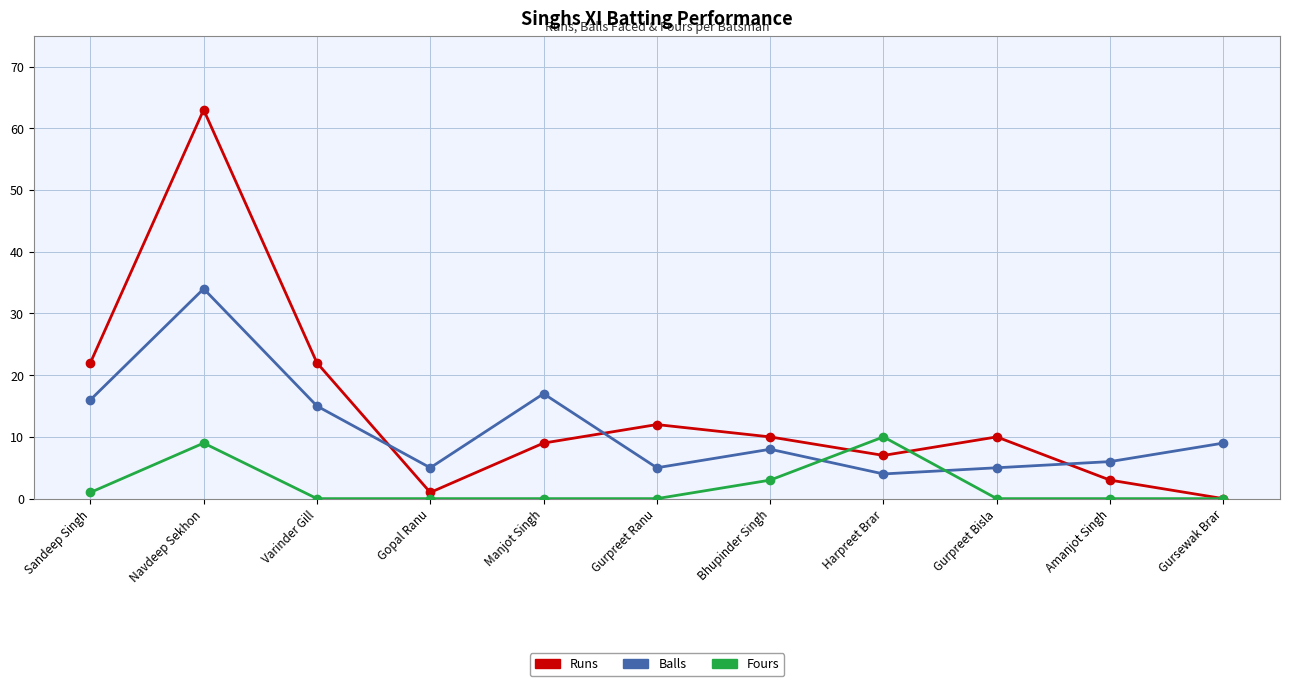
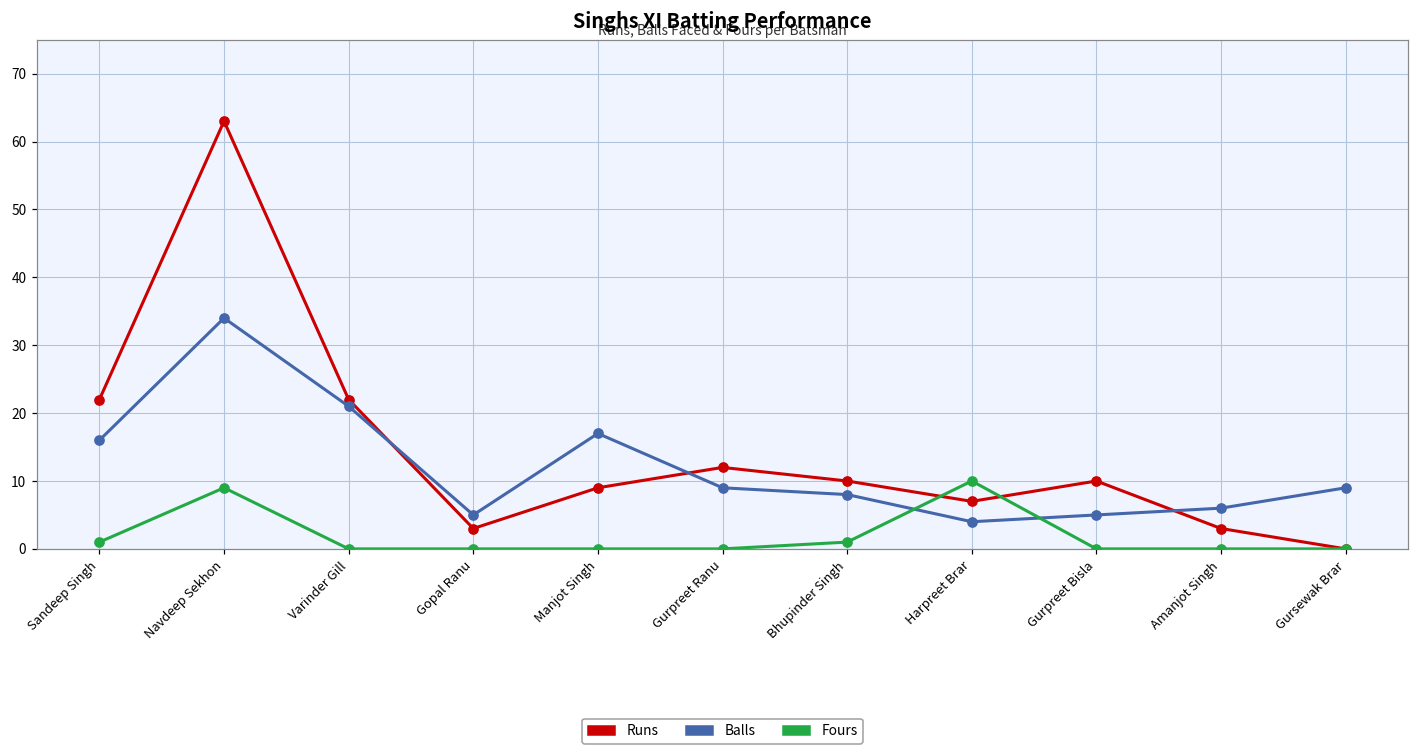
  {
    "Runs": {
      "Sandeep Singh": 22,
      "Navdeep Sekhon": 63,
      "Varinder Gill": 22,
-     "Gopal Ranu": 1,
+     "Gopal Ranu": 3,
      "Manjot Singh": 9,
      "Gurpreet Ranu": 12,
      "Bhupinder Singh": 10,
      "Harpreet Brar": 7,
      "Gurpreet Bisla": 10,
      "Amanjot Singh": 3
    },
    "Balls": {
      "Sandeep Singh": 16,
      "Navdeep Sekhon": 34,
-     "Varinder Gill": 15,
+     "Varinder Gill": 21,
      "Gopal Ranu": 5,
      "Manjot Singh": 17,
-     "Gurpreet Ranu": 5,
+     "Gurpreet Ranu": 9,
      "Bhupinder Singh": 8,
      "Harpreet Brar": 4,
      "Gurpreet Bisla": 5,
      "Amanjot Singh": 6,
      "Gursewak Brar": 9
    },
    "Fours": {
      "Sandeep Singh": 1,
      "Navdeep Sekhon": 9,
      "Varinder Gill": 0,
      "Gopal Ranu": 0,
      "Manjot Singh": 0,
      "Gurpreet Ranu": 0,
-     "Bhupinder Singh": 3,
+     "Bhupinder Singh": 1,
      "Harpreet Brar": 10,
      "Gurpreet Bisla": 0,
      "Amanjot Singh": 0
    }
  }
